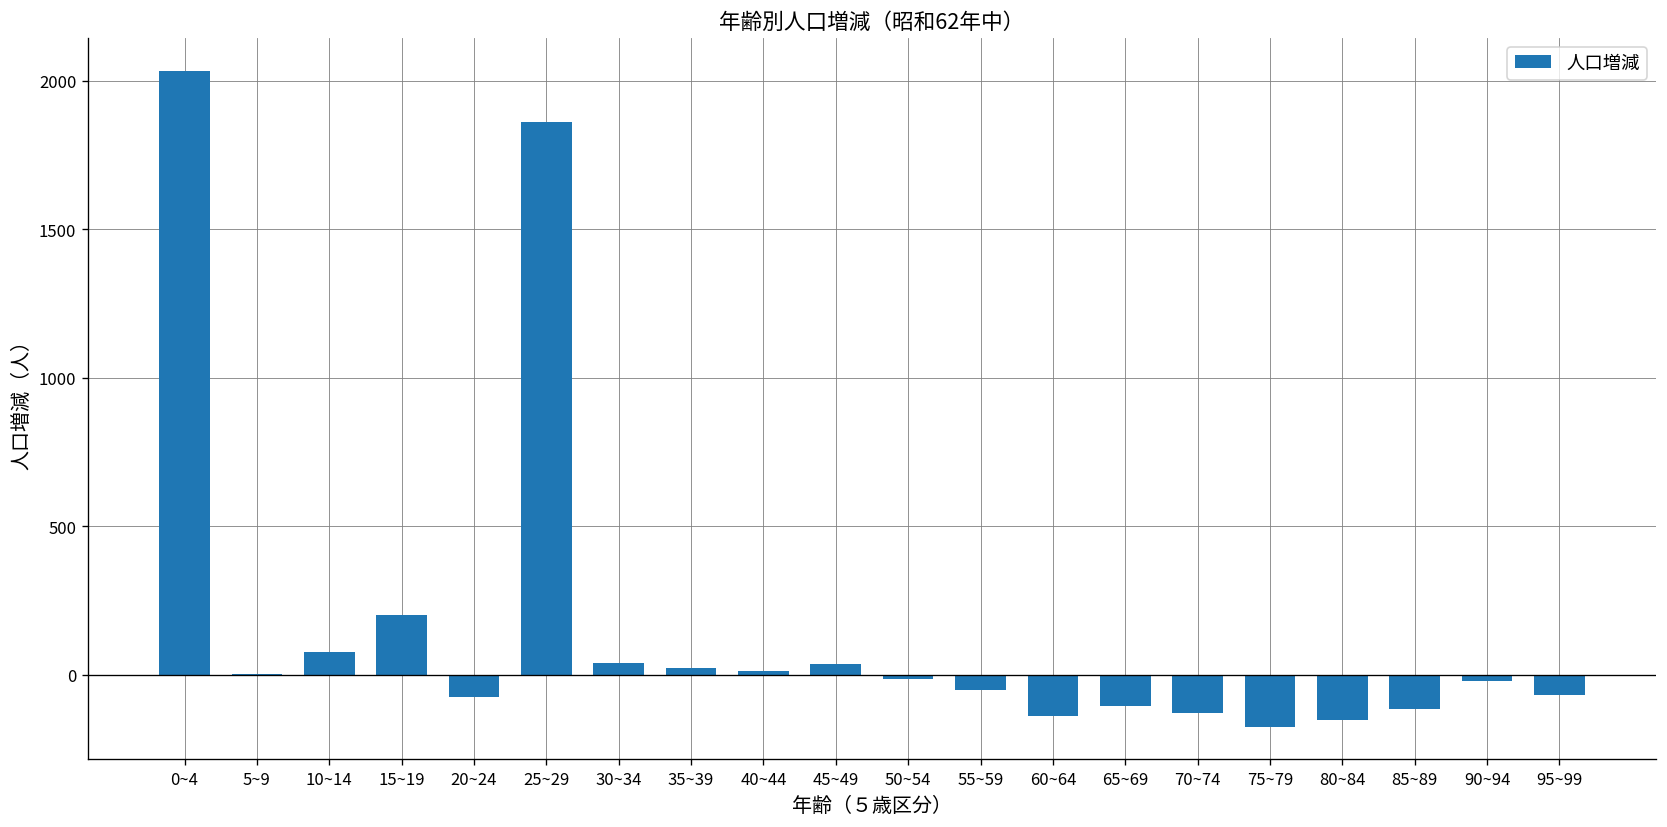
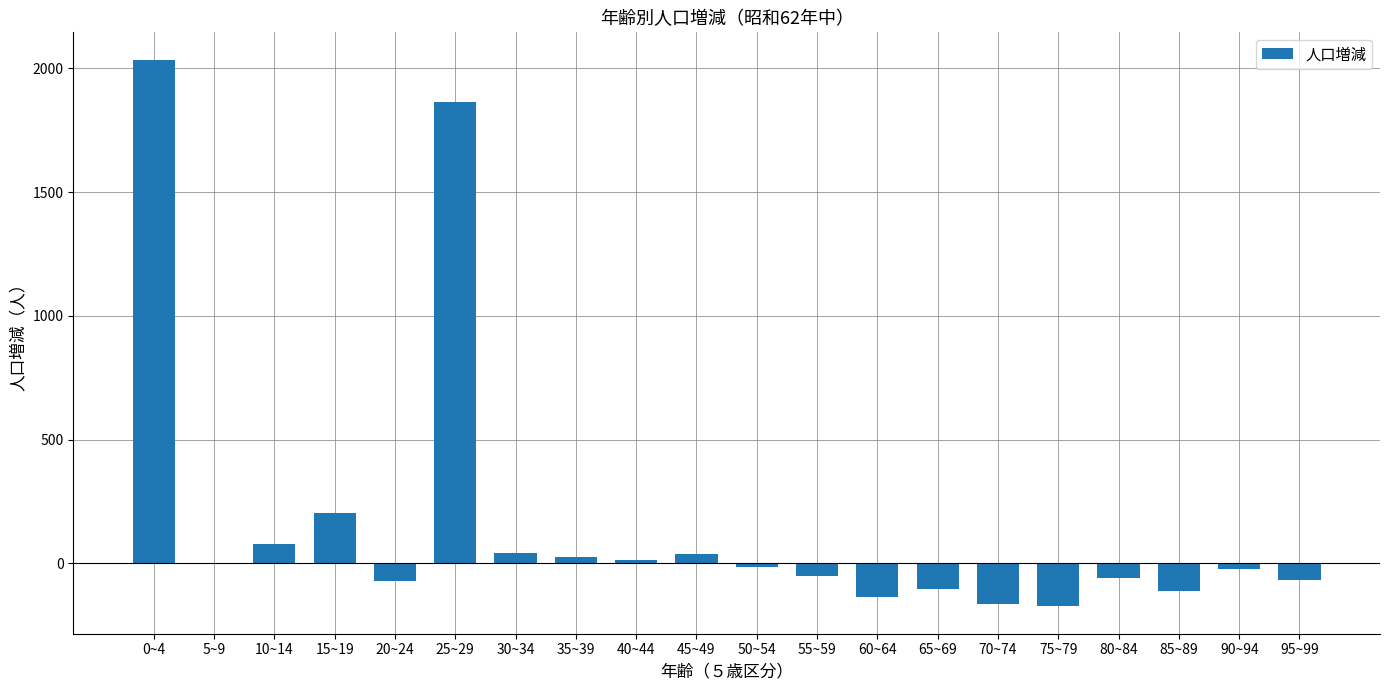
  {
    "0~4": 2040,
    "10~14": 80,
    "15~19": 200,
    "20~24": -70,
    "25~29": 1860,
    "30~34": 40,
    "35~39": 30,
    "40~44": 10,
    "45~49": 40,
    "50~54": -20,
    "55~59": -50,
    "60~64": -140,
    "65~69": -110,
-   "70~74": -130,
+   "70~74": -170,
    "75~79": -170,
-   "80~84": -150,
+   "80~84": -60,
    "85~89": -110,
    "90~94": -20,
    "95~99": -70
  }
